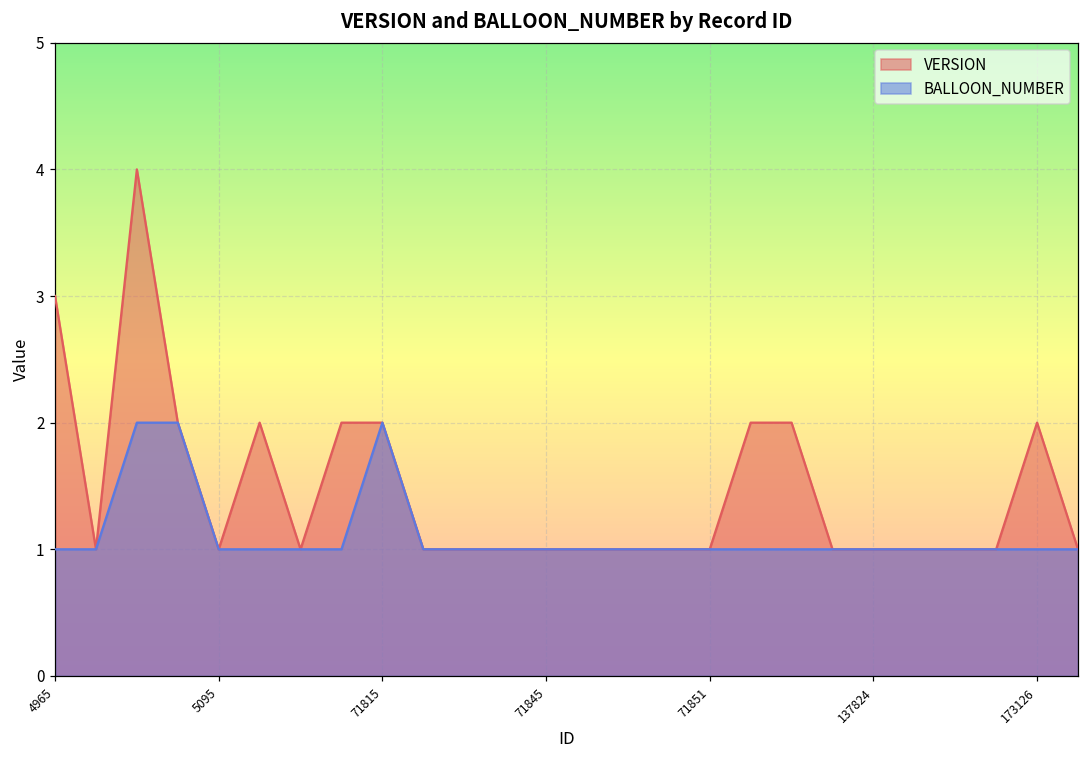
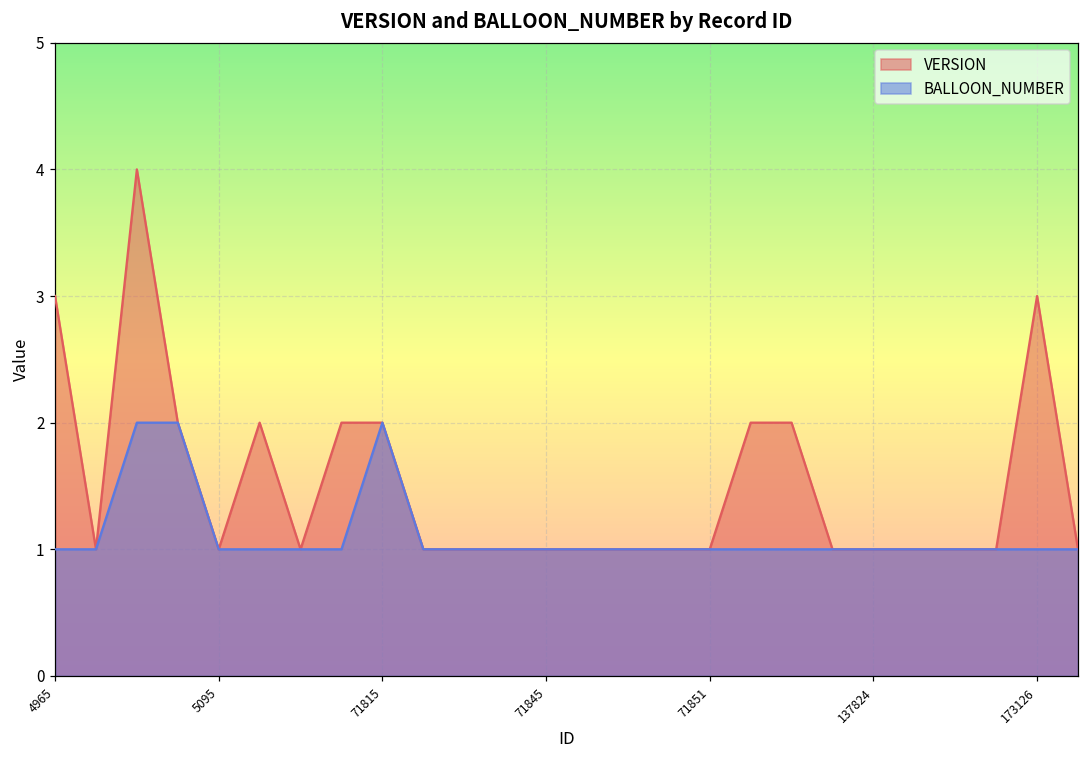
  {
    "VERSION": {
      "4965": 3,
-     "173126": 2
+     "173126": 3
    },
    "BALLOON_NUMBER": {
      "4965": 1,
      "173126": 1
    }
  }
